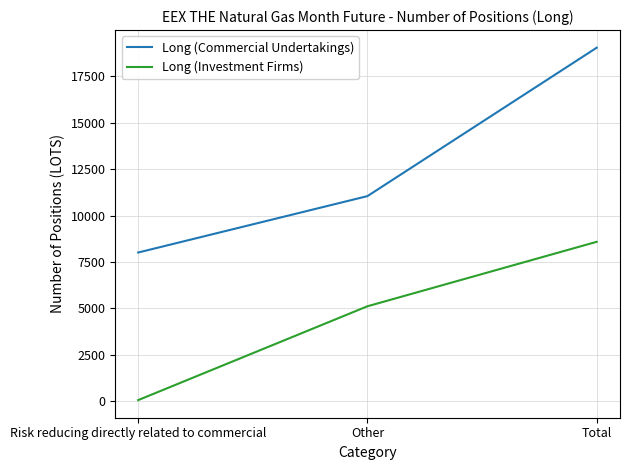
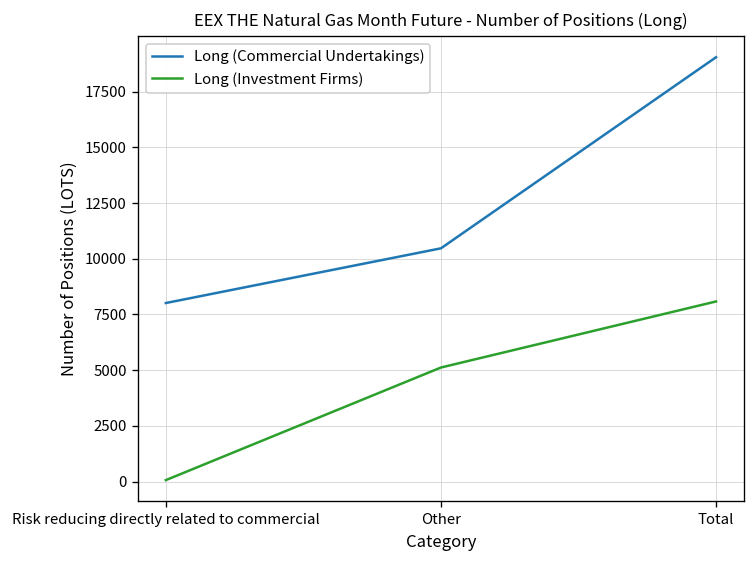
  {
    "Long (Commercial Undertakings)": {
      "Risk reducing directly related to commercial": 8000,
-     "Other": 11100,
+     "Other": 10500,
      "Total": 19000
    },
    "Long (Investment Firms)": {
      "Risk reducing directly related to commercial": 100,
      "Other": 5100,
-     "Total": 8600
+     "Total": 8100
    }
  }
